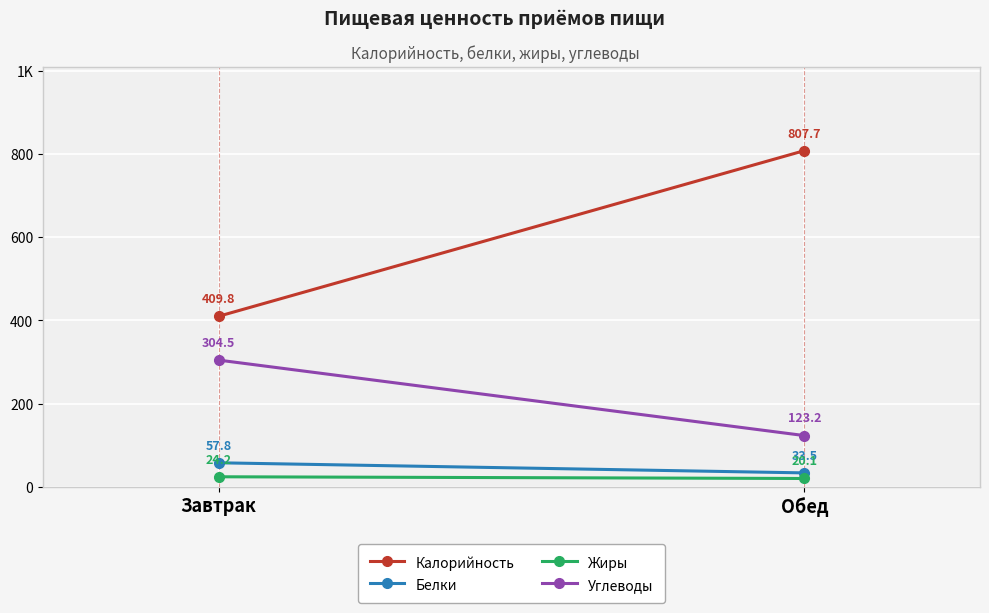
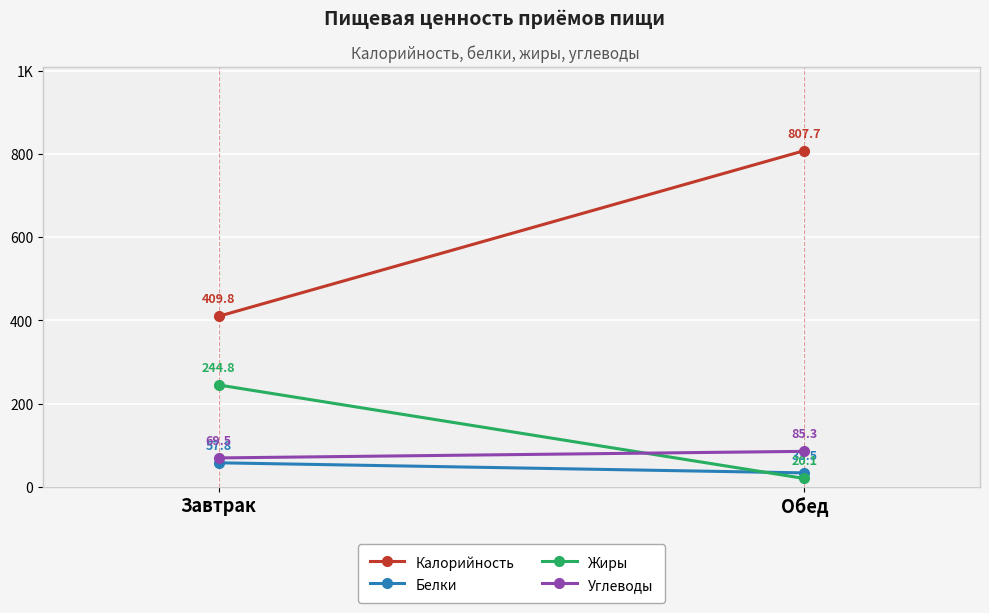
  {
    "Калорийность": {
      "Завтрак": 409.8,
      "Обед": 807.7
    },
    "Жиры": {
-     "Завтрак": 24.2
+     "Завтрак": 244.8
    },
    "Углеводы": {
-     "Завтрак": 304.5,
-     "Обед": 123.2
+     "Завтрак": 69.5,
+     "Обед": 85.3
    }
  }
